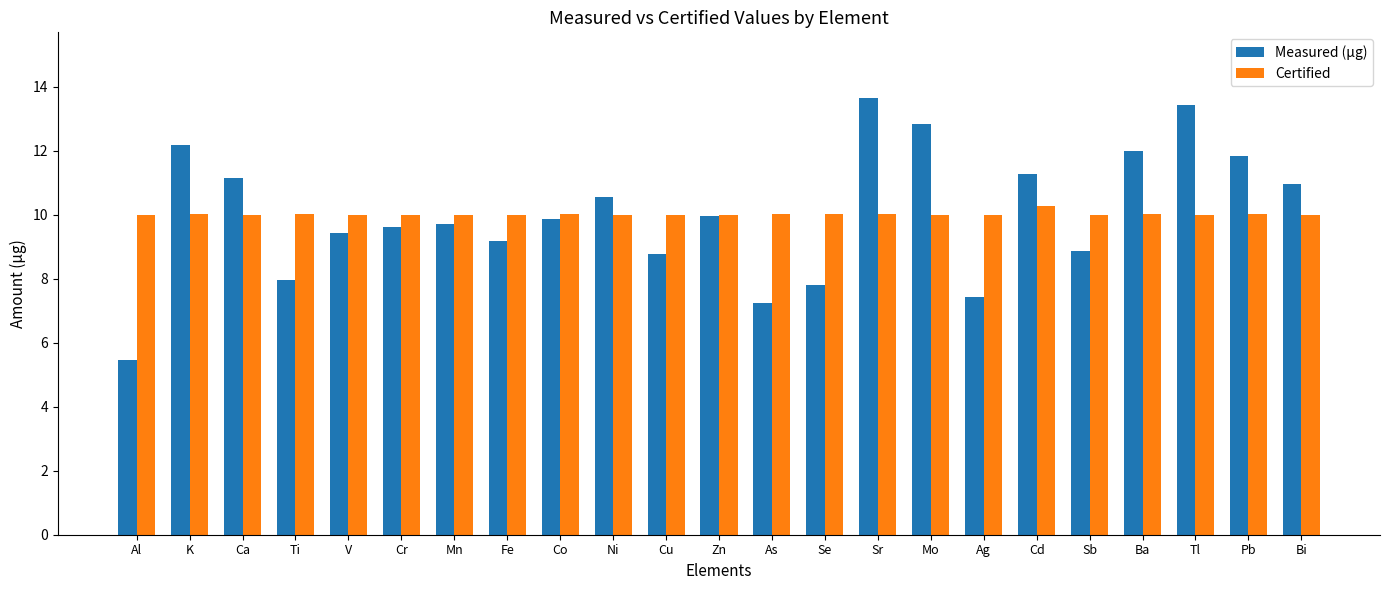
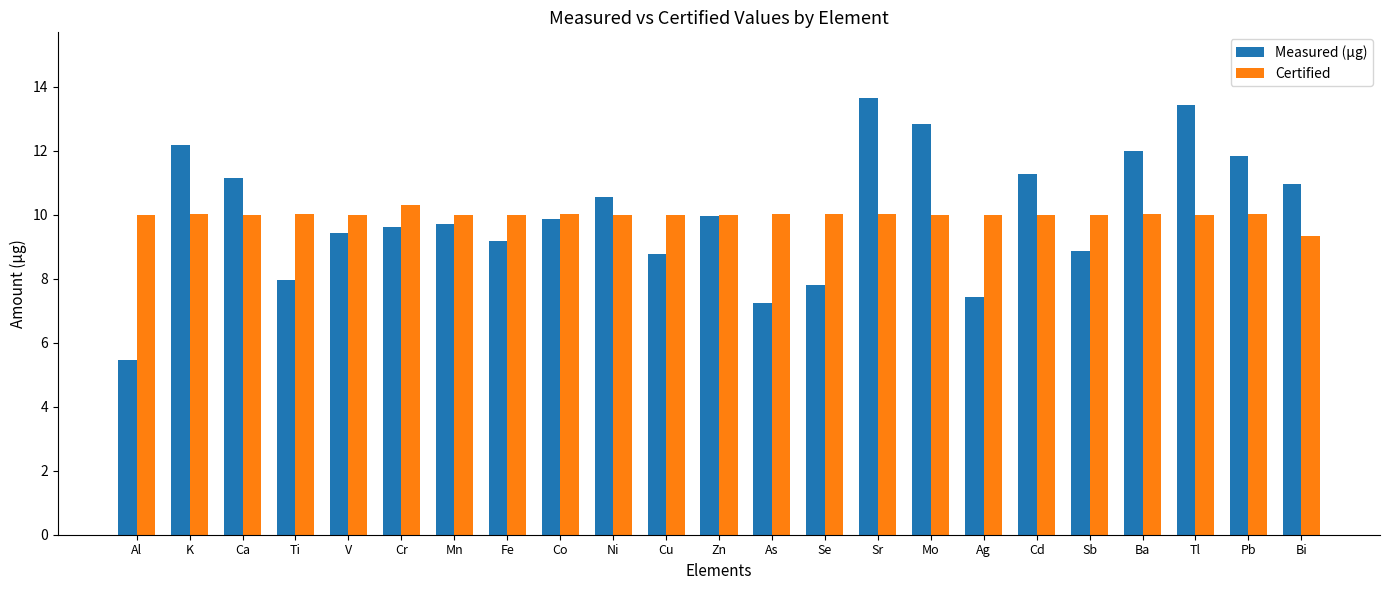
  {
    "Measured (µg)": {
      "Al": 5.5,
      "K": 12.2,
      "Ca": 11.2,
      "Ti": 8.0,
      "V": 9.4,
      "Cr": 9.6,
      "Mn": 9.7,
      "Fe": 9.2,
      "Co": 9.9,
      "Ni": 10.6,
      "Cu": 8.8,
      "Zn": 10.0,
      "As": 7.2,
      "Se": 7.8,
      "Sr": 13.7,
      "Mo": 12.8,
      "Ag": 7.4,
      "Cd": 11.3,
      "Sb": 8.9,
      "Ba": 12.0,
      "Tl": 13.5,
      "Pb": 11.8,
      "Bi": 11.0
    },
    "Certified": {
      "Al": 10.0,
      "K": 10.0,
      "Ca": 10.0,
      "Ti": 10.0,
      "V": 10.0,
-     "Cr": 10.0,
+     "Cr": 10.3,
      "Mn": 10.0,
      "Fe": 10.0,
      "Co": 10.0,
      "Ni": 10.0,
      "Cu": 10.0,
      "Zn": 10.0,
      "As": 10.0,
      "Se": 10.0,
      "Sr": 10.0,
      "Mo": 10.0,
      "Ag": 10.0,
-     "Cd": 10.3,
+     "Cd": 10.0,
      "Sb": 10.0,
      "Ba": 10.0,
      "Tl": 10.0,
      "Pb": 10.0,
-     "Bi": 10.0
+     "Bi": 9.4
    }
  }
